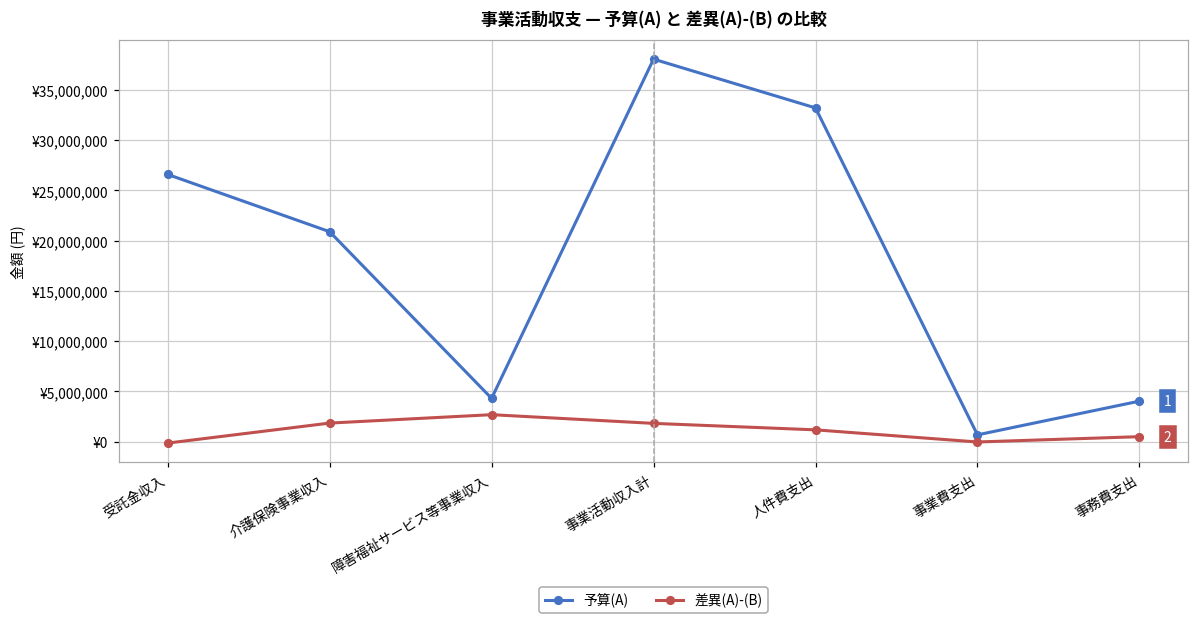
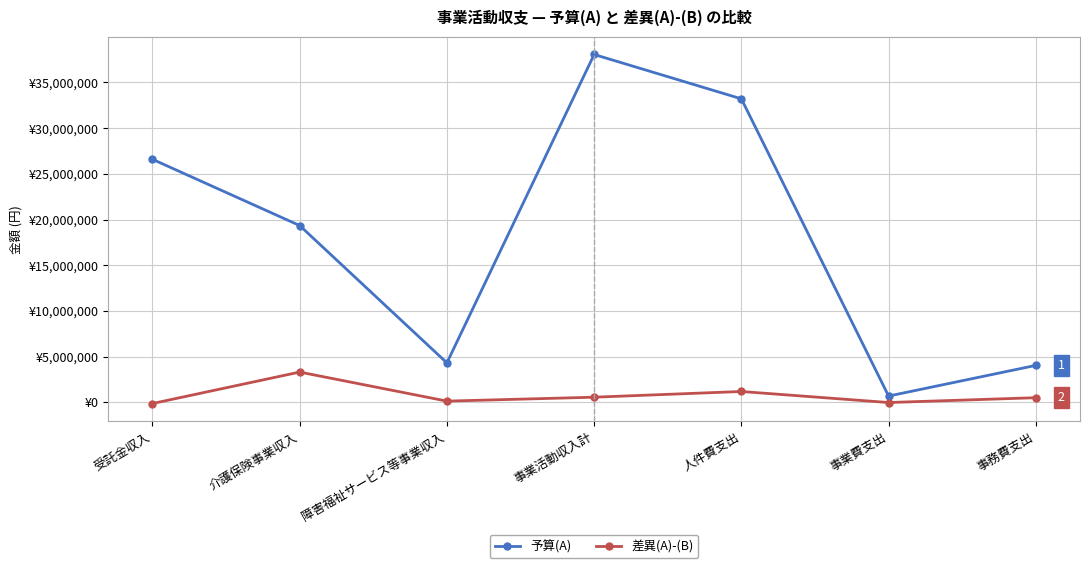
  {
    "予算(A)": {
      "受託金収入": "¥27,000,000",
-     "介護保険事業収入": "¥21,000,000",
+     "介護保険事業収入": "¥19,000,000",
      "障害福祉サービス等事業収入": "¥4,000,000",
      "事業活動収入計": "¥38,000,000",
      "人件費支出": "¥33,000,000",
      "事業費支出": "¥1,000,000"
    },
    "差異(A)-(B)": {
      "受託金収入": "¥0",
-     "介護保険事業収入": "¥2,000,000",
-     "障害福祉サービス等事業収入": "¥3,000,000",
-     "事業活動収入計": "¥2,000,000",
+     "介護保険事業収入": "¥3,000,000",
+     "障害福祉サービス等事業収入": "¥0",
+     "事業活動収入計": "¥1,000,000",
      "人件費支出": "¥1,000,000",
      "事業費支出": "¥0"
    }
  }
